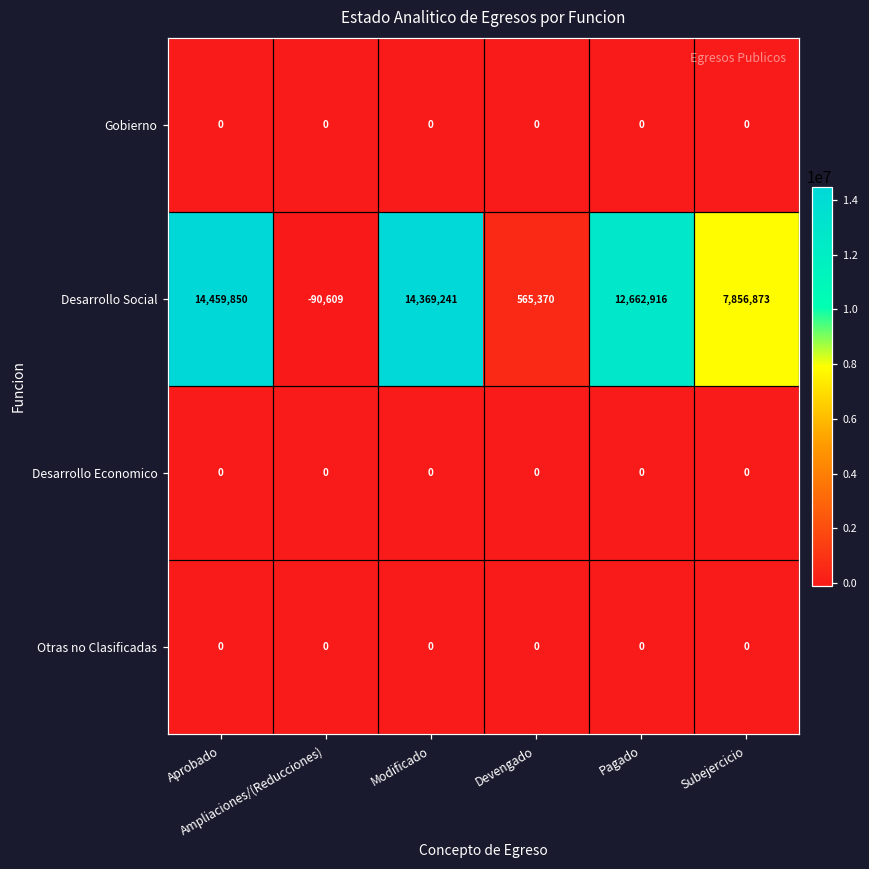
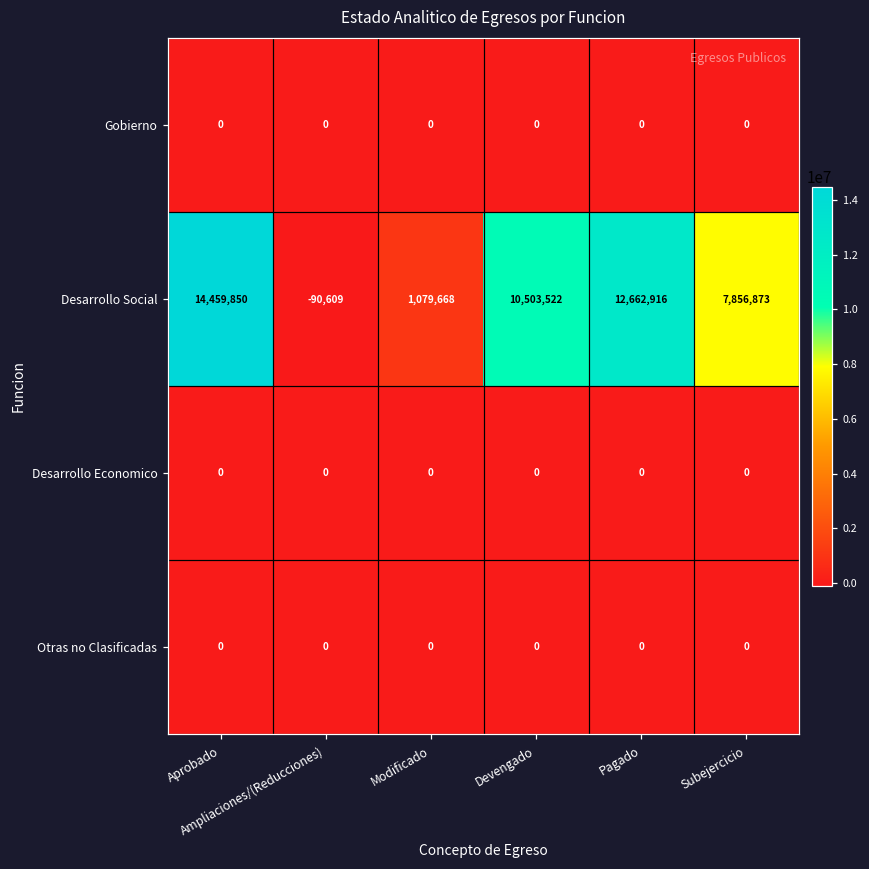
  {
    "Gobierno": {
      "Aprobado": "0",
      "Ampliaciones/(Reducciones)": "0",
      "Modificado": "0",
      "Devengado": "0",
      "Pagado": "0"
    },
    "Desarrollo Social": {
      "Aprobado": "14,459,850",
      "Ampliaciones/(Reducciones)": "-90,609",
-     "Modificado": "14,369,241",
-     "Devengado": "565,370",
+     "Modificado": "1,079,668",
+     "Devengado": "10,503,522",
      "Pagado": "12,662,916",
      "Subejercicio": "7,856,873"
    },
    "Desarrollo Economico": {
      "Aprobado": "0",
      "Ampliaciones/(Reducciones)": "0",
      "Modificado": "0",
      "Devengado": "0",
      "Pagado": "0",
      "Subejercicio": "0"
    },
    "Otras no Clasificadas": {
      "Aprobado": "0",
      "Ampliaciones/(Reducciones)": "0",
      "Modificado": "0",
      "Devengado": "0",
      "Pagado": "0",
      "Subejercicio": "0"
    }
  }
